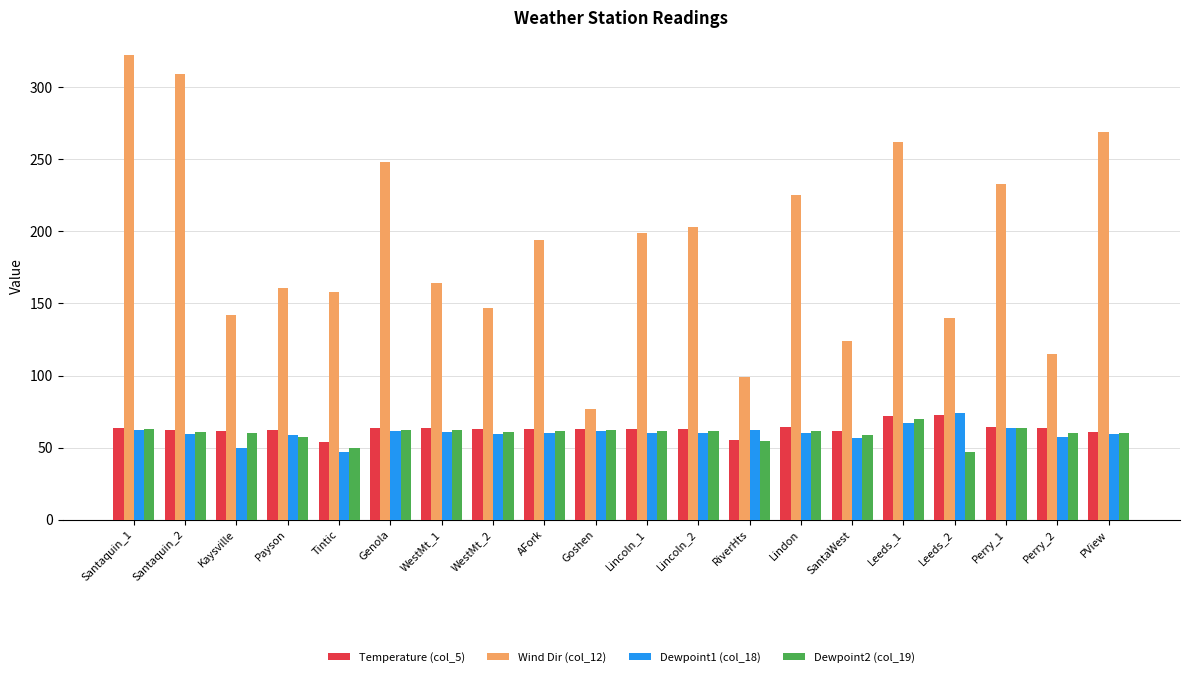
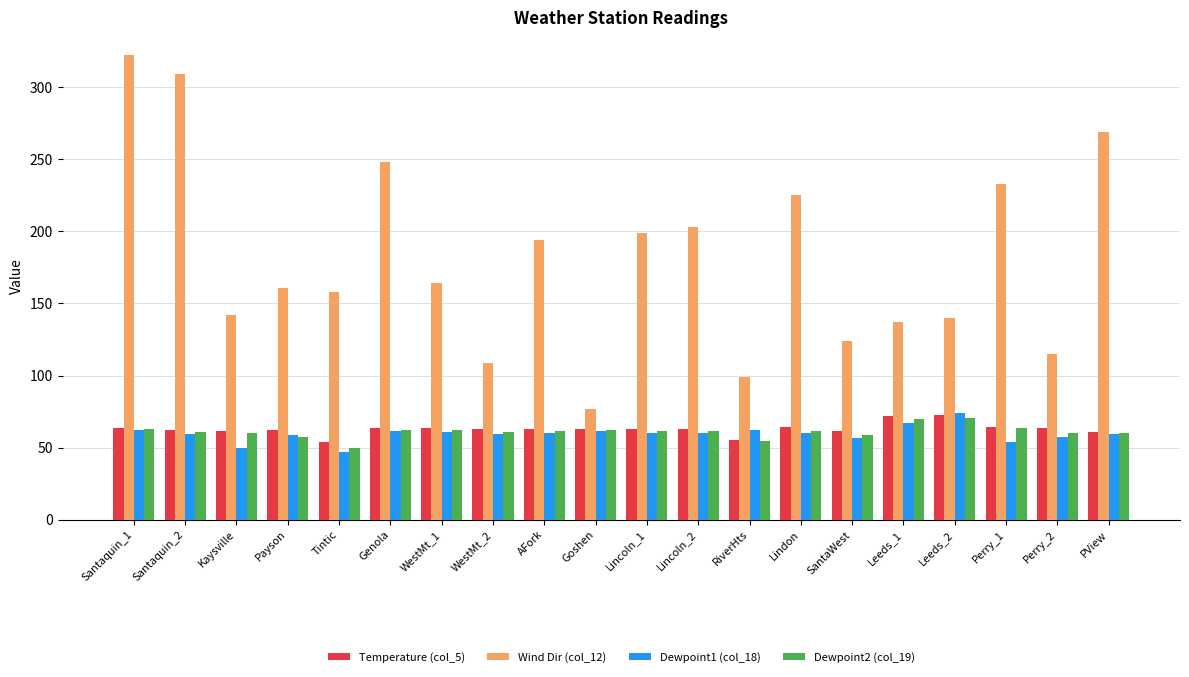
  {
    "Temperature (col_5)": {
      "Santaquin_1": 64,
      "Santaquin_2": 62,
      "Kaysville": 62,
      "Payson": 62,
      "Tintic": 54,
      "Genola": 63,
      "WestMt_1": 64,
      "WestMt_2": 63,
      "AFork": 63,
      "Goshen": 63,
      "Lincoln_1": 63,
      "Lincoln_2": 63,
      "RiverHts": 55,
      "Lindon": 64,
      "SantaWest": 61,
      "Leeds_1": 72,
      "Leeds_2": 73,
      "Perry_1": 64,
      "Perry_2": 63,
      "PView": 61
    },
    "Wind Dir (col_12)": {
      "Santaquin_1": 322,
      "Santaquin_2": 309,
      "Kaysville": 142,
      "Payson": 161,
      "Tintic": 158,
      "Genola": 248,
      "WestMt_1": 164,
-     "WestMt_2": 147,
+     "WestMt_2": 109,
      "AFork": 194,
      "Goshen": 77,
      "Lincoln_1": 199,
      "Lincoln_2": 203,
      "RiverHts": 99,
      "Lindon": 225,
      "SantaWest": 124,
-     "Leeds_1": 262,
+     "Leeds_1": 137,
      "Leeds_2": 140,
      "Perry_1": 233,
      "Perry_2": 115,
      "PView": 269
    },
    "Dewpoint1 (col_18)": {
      "Santaquin_1": 62,
      "Santaquin_2": 60,
      "Kaysville": 50,
      "Payson": 59,
      "Tintic": 47,
      "Genola": 61,
      "WestMt_1": 61,
      "WestMt_2": 59,
      "AFork": 60,
      "Goshen": 61,
      "Lincoln_1": 60,
      "Lincoln_2": 60,
      "RiverHts": 62,
      "Lindon": 60,
      "SantaWest": 56,
      "Leeds_1": 67,
      "Leeds_2": 74,
-     "Perry_1": 64,
+     "Perry_1": 54,
      "Perry_2": 57,
      "PView": 60
    },
    "Dewpoint2 (col_19)": {
      "Santaquin_1": 63,
      "Santaquin_2": 61,
      "Kaysville": 60,
      "Payson": 58,
      "Tintic": 50,
      "Genola": 62,
      "WestMt_1": 62,
      "WestMt_2": 61,
      "AFork": 61,
      "Goshen": 62,
      "Lincoln_1": 61,
      "Lincoln_2": 61,
      "RiverHts": 54,
      "Lindon": 62,
      "SantaWest": 59,
      "Leeds_1": 70,
-     "Leeds_2": 47,
+     "Leeds_2": 71,
      "Perry_1": 64,
      "Perry_2": 60,
      "PView": 60
    }
  }
